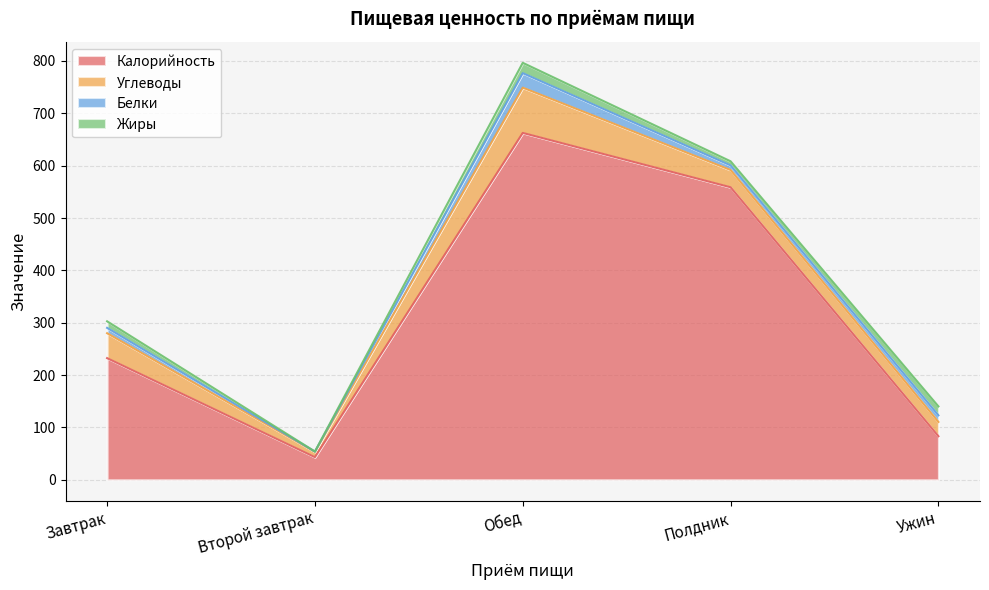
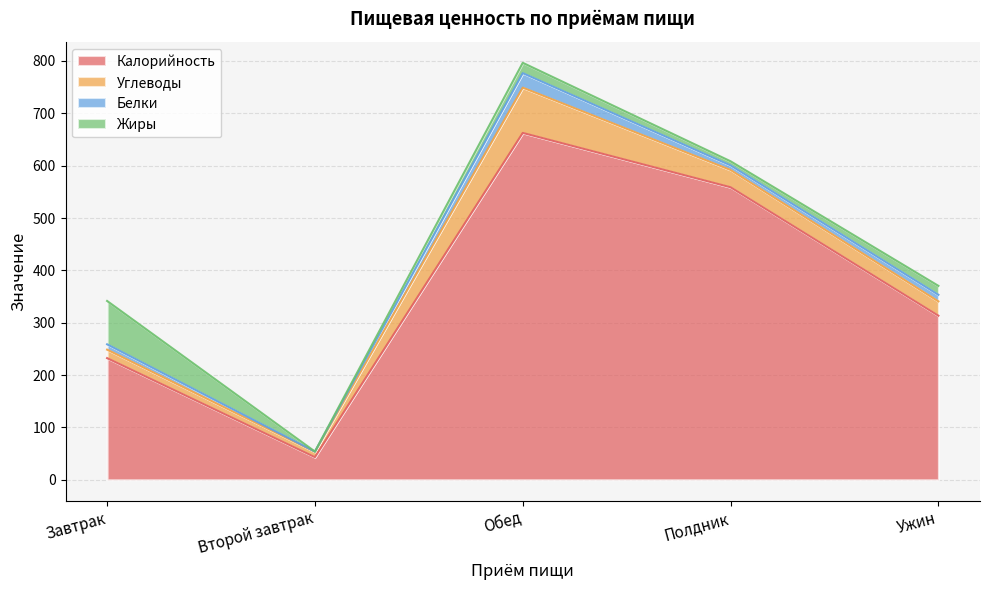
  {
    "Калорийность": {
      "Завтрак": 230,
      "Второй завтрак": 40,
      "Обед": 660,
      "Полдник": 560,
-     "Ужин": 80
+     "Ужин": 310
    },
    "Углеводы": {
-     "Завтрак": 50,
+     "Завтрак": 20,
      "Обед": 90,
      "Полдник": 30,
      "Ужин": 30
    },
    "Белки": {
      "Завтрак": 10,
      "Обед": 30,
      "Полдник": 10,
      "Ужин": 10
    },
    "Жиры": {
-     "Завтрак": 10,
+     "Завтрак": 80,
      "Обед": 20,
      "Полдник": 10,
      "Ужин": 20
    }
  }
